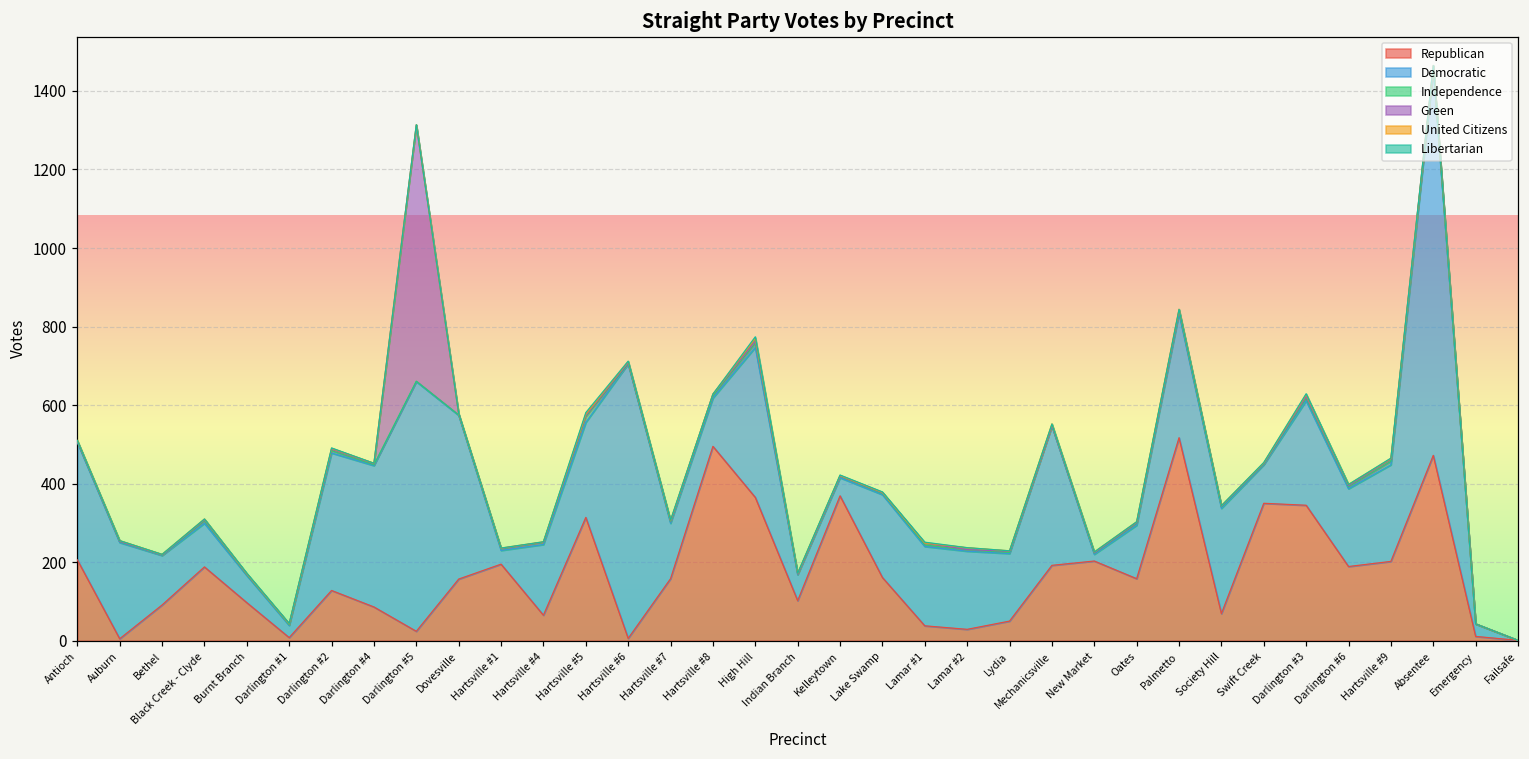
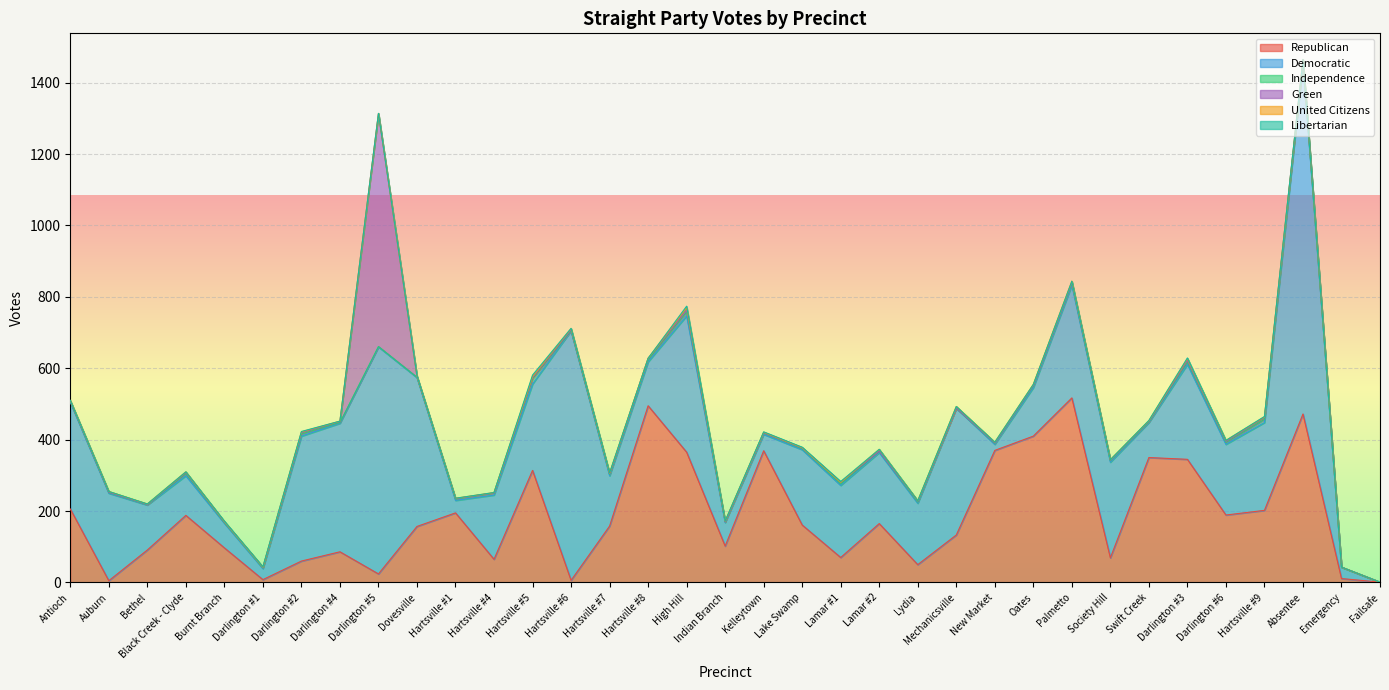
  {
    "Republican": {
      "Antioch": 210,
      "Auburn": 10,
      "Bethel": 90,
      "Black Creek - Clyde": 190,
      "Burnt Branch": 100,
      "Darlington #1": 10,
-     "Darlington #2": 130,
+     "Darlington #2": 60,
      "Darlington #4": 90,
      "Darlington #5": 20,
      "Dovesville": 160,
      "Hartsville #1": 200,
      "Hartsville #4": 70,
      "Hartsville #5": 310,
      "Hartsville #6": 10,
      "Hartsville #7": 160,
      "Hartsville #8": 500,
      "High Hill": 370,
      "Indian Branch": 100,
      "Kelleytown": 370,
      "Lake Swamp": 160,
-     "Lamar #1": 40,
-     "Lamar #2": 30,
+     "Lamar #1": 70,
+     "Lamar #2": 170,
      "Lydia": 50,
-     "Mechanicsville": 190,
-     "New Market": 200,
-     "Oates": 160,
+     "Mechanicsville": 130,
+     "New Market": 370,
+     "Oates": 410,
      "Palmetto": 520,
      "Society Hill": 70,
      "Swift Creek": 350,
      "Darlington #3": 350,
      "Darlington #6": 190,
      "Hartsville #9": 200,
      "Absentee": 470,
      "Emergency": 10
    },
    "Democratic": {
      "Hartsville #5": 240,
      "High Hill": 380,
      "Hartsville #9": 250
    }
  }
